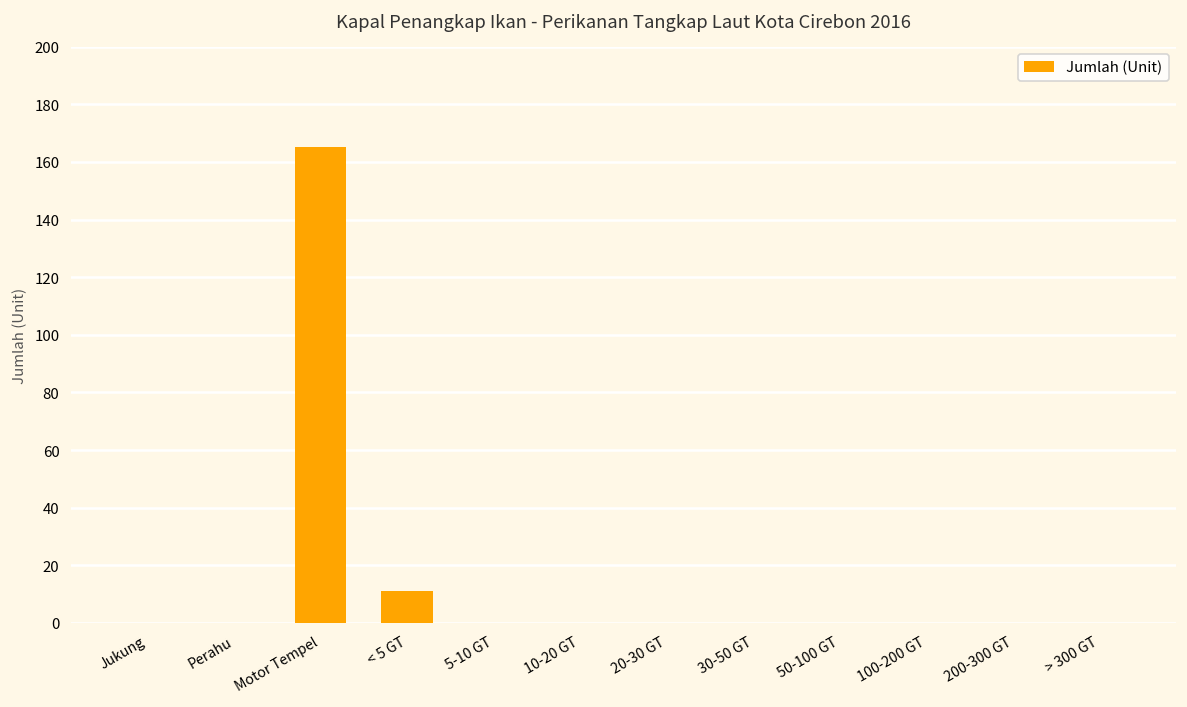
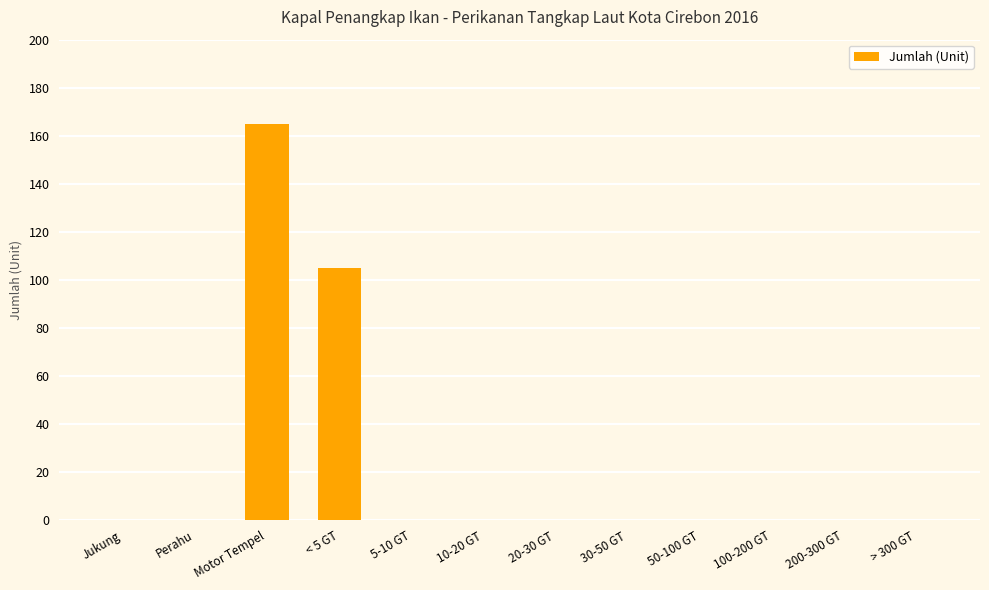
  {
    "Jukung": 0,
    "Perahu": 0,
    "Motor Tempel": 165,
-   "< 5 GT": 11,
+   "< 5 GT": 105,
    "5-10 GT": 0,
    "10-20 GT": 0,
    "20-30 GT": 0,
    "30-50 GT": 0,
    "50-100 GT": 0,
    "100-200 GT": 0,
    "200-300 GT": 0,
    "> 300 GT": 0
  }
